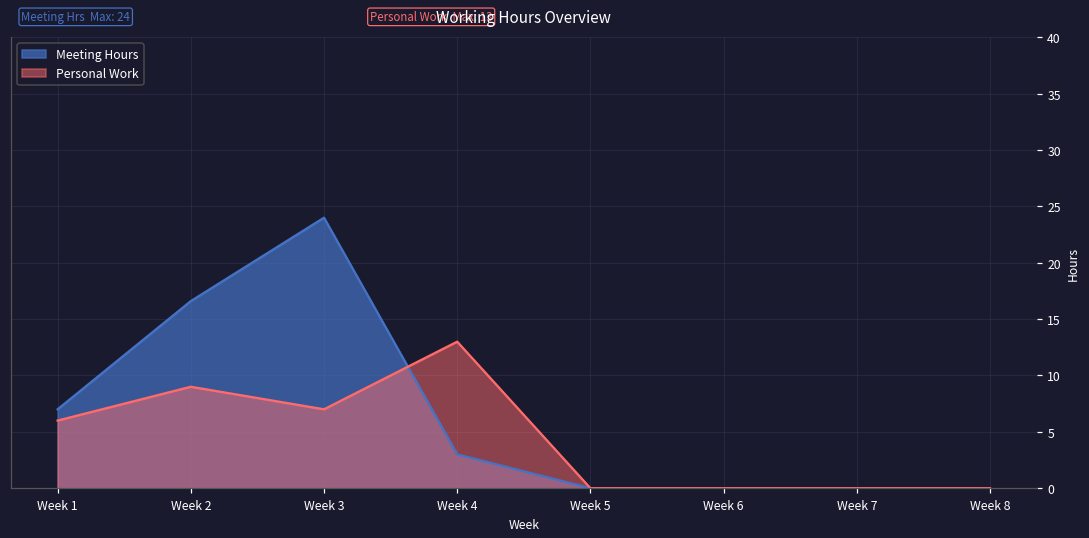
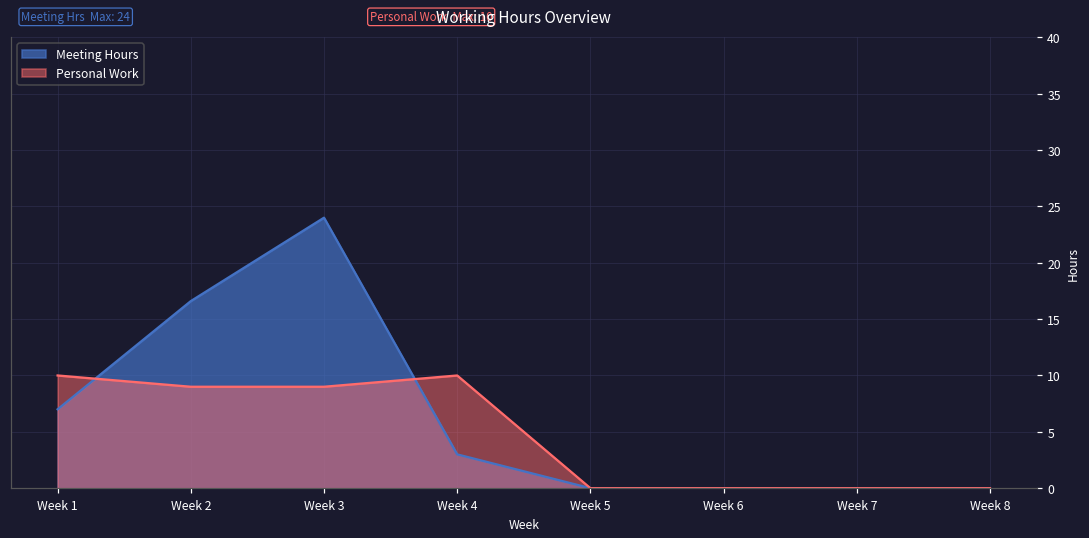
  {
    "Meeting Hours": {
      "Week 1": 7,
      "Week 2": 16.6,
      "Week 3": 24,
      "Week 4": 3
    },
    "Personal Work": {
-     "Week 1": 6,
-     "Week 3": 7,
-     "Week 4": 13
+     "Week 1": 10,
+     "Week 3": 9,
+     "Week 4": 10
    }
  }
